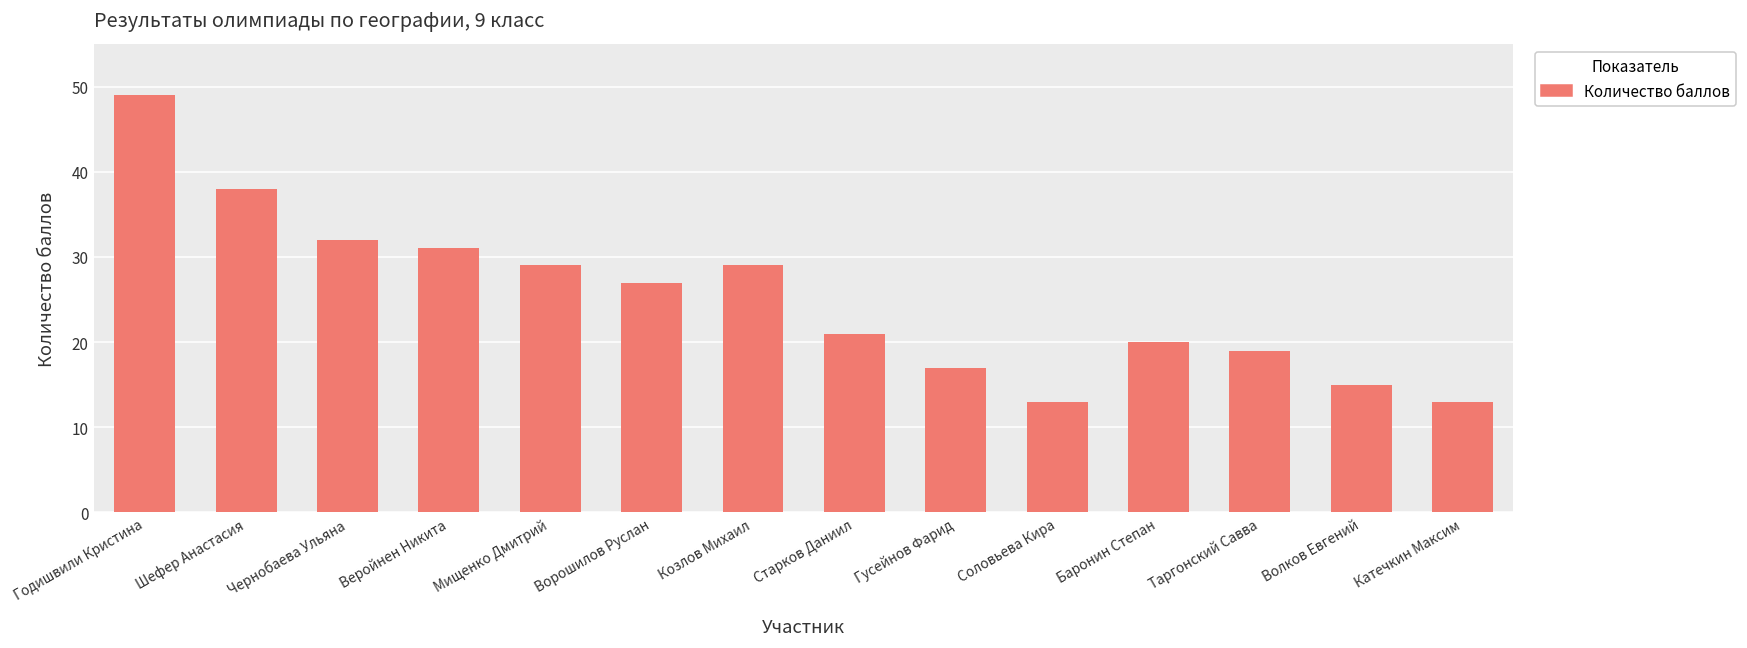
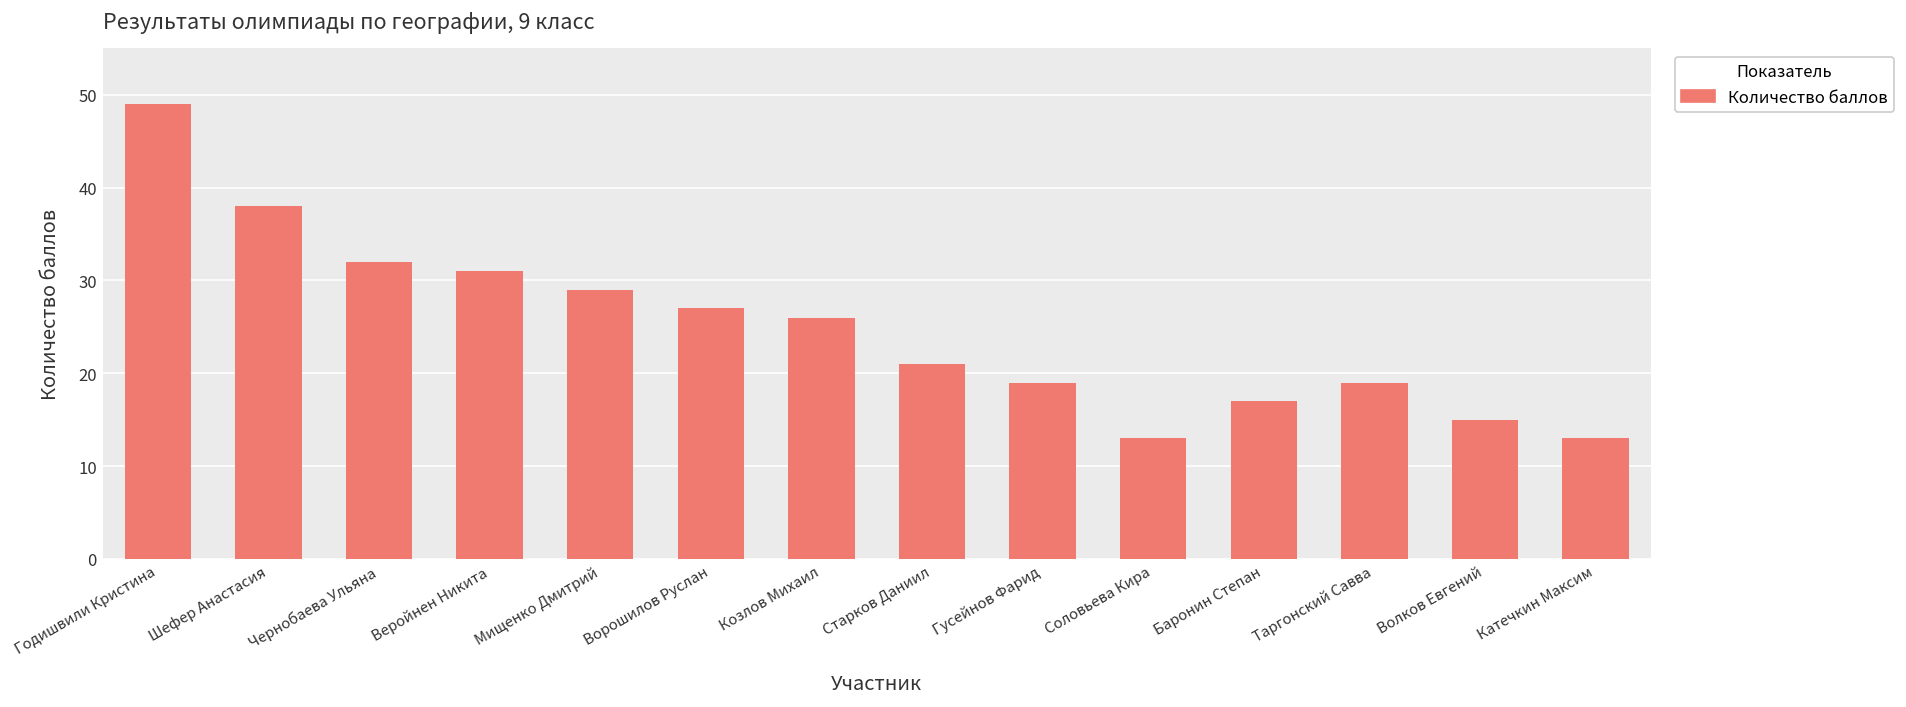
  {
    "Годишвили Кристина": 49,
    "Шефер Анастасия": 38,
    "Чернобаева Ульяна": 32,
    "Веройнен Никита": 31,
    "Мищенко Дмитрий": 29,
    "Ворошилов Руслан": 27,
-   "Козлов Михаил": 29,
+   "Козлов Михаил": 26,
    "Старков Даниил": 21,
-   "Гусейнов Фарид": 17,
+   "Гусейнов Фарид": 19,
    "Соловьева Кира": 13,
-   "Баронин Степан": 20,
+   "Баронин Степан": 17,
    "Таргонский Савва": 19,
    "Волков Евгений": 15,
    "Катечкин Максим": 13
  }
